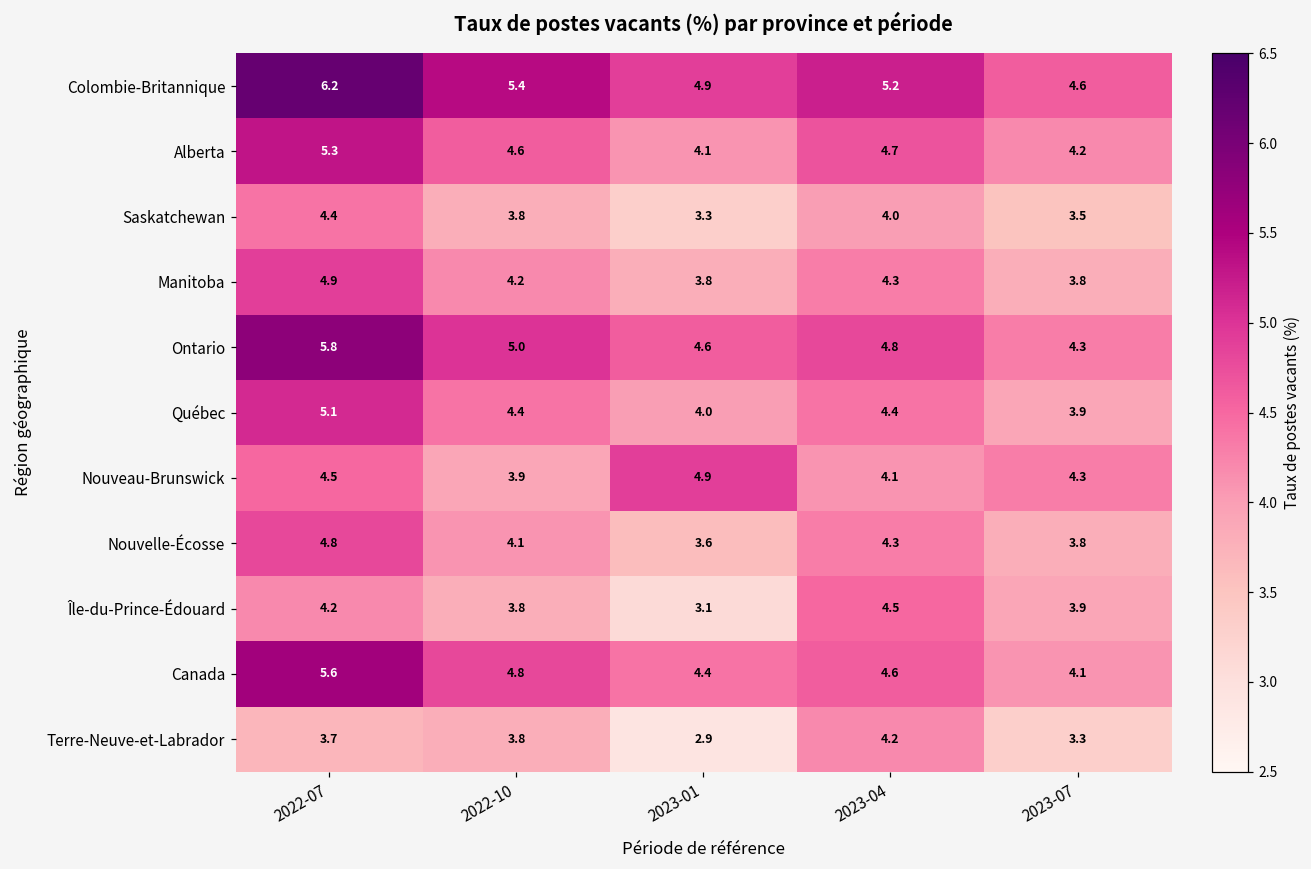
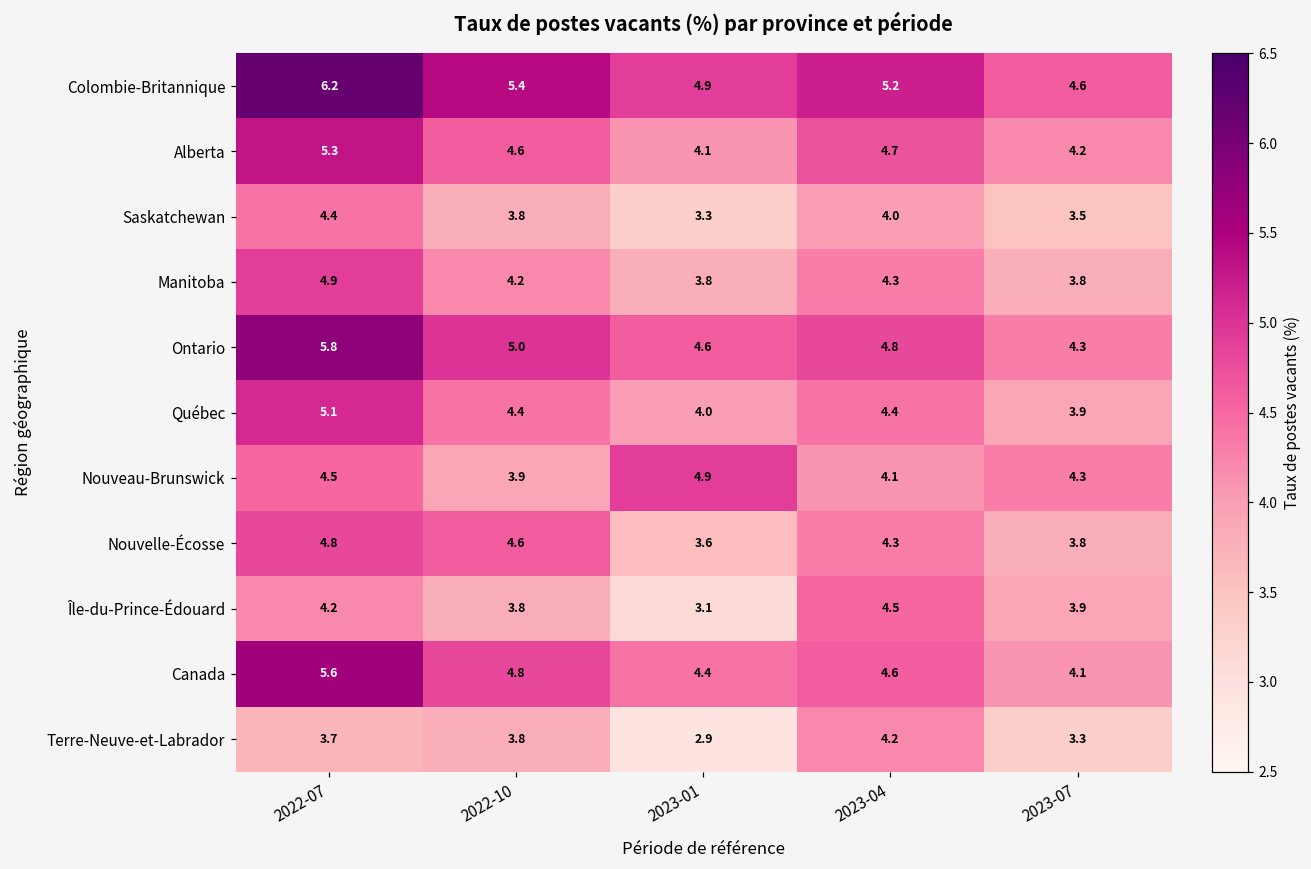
  {
    "Colombie-Britannique": {
      "2022-07": 6.2,
      "2022-10": 5.4,
      "2023-01": 4.9,
      "2023-04": 5.2,
      "2023-07": 4.6
    },
    "Alberta": {
      "2022-07": 5.3,
      "2022-10": 4.6,
      "2023-01": 4.1,
      "2023-04": 4.7,
      "2023-07": 4.2
    },
    "Saskatchewan": {
      "2022-07": 4.4,
      "2022-10": 3.8,
      "2023-01": 3.3,
      "2023-04": 4.0,
      "2023-07": 3.5
    },
    "Manitoba": {
      "2022-07": 4.9,
      "2022-10": 4.2,
      "2023-01": 3.8,
      "2023-04": 4.3,
      "2023-07": 3.8
    },
    "Ontario": {
      "2022-07": 5.8,
      "2022-10": 5.0,
      "2023-01": 4.6,
      "2023-04": 4.8,
      "2023-07": 4.3
    },
    "Québec": {
      "2022-07": 5.1,
      "2022-10": 4.4,
      "2023-01": 4.0,
      "2023-04": 4.4,
      "2023-07": 3.9
    },
    "Nouveau-Brunswick": {
      "2022-07": 4.5,
      "2022-10": 3.9,
      "2023-01": 4.9,
      "2023-04": 4.1,
      "2023-07": 4.3
    },
    "Nouvelle-Écosse": {
      "2022-07": 4.8,
-     "2022-10": 4.1,
+     "2022-10": 4.6,
      "2023-01": 3.6,
      "2023-04": 4.3,
      "2023-07": 3.8
    },
    "Île-du-Prince-Édouard": {
      "2022-07": 4.2,
      "2022-10": 3.8,
      "2023-01": 3.1,
      "2023-04": 4.5,
      "2023-07": 3.9
    },
    "Canada": {
      "2022-07": 5.6,
      "2022-10": 4.8,
      "2023-01": 4.4,
      "2023-04": 4.6,
      "2023-07": 4.1
    },
    "Terre-Neuve-et-Labrador": {
      "2022-07": 3.7,
      "2022-10": 3.8,
      "2023-01": 2.9,
      "2023-04": 4.2,
      "2023-07": 3.3
    }
  }
